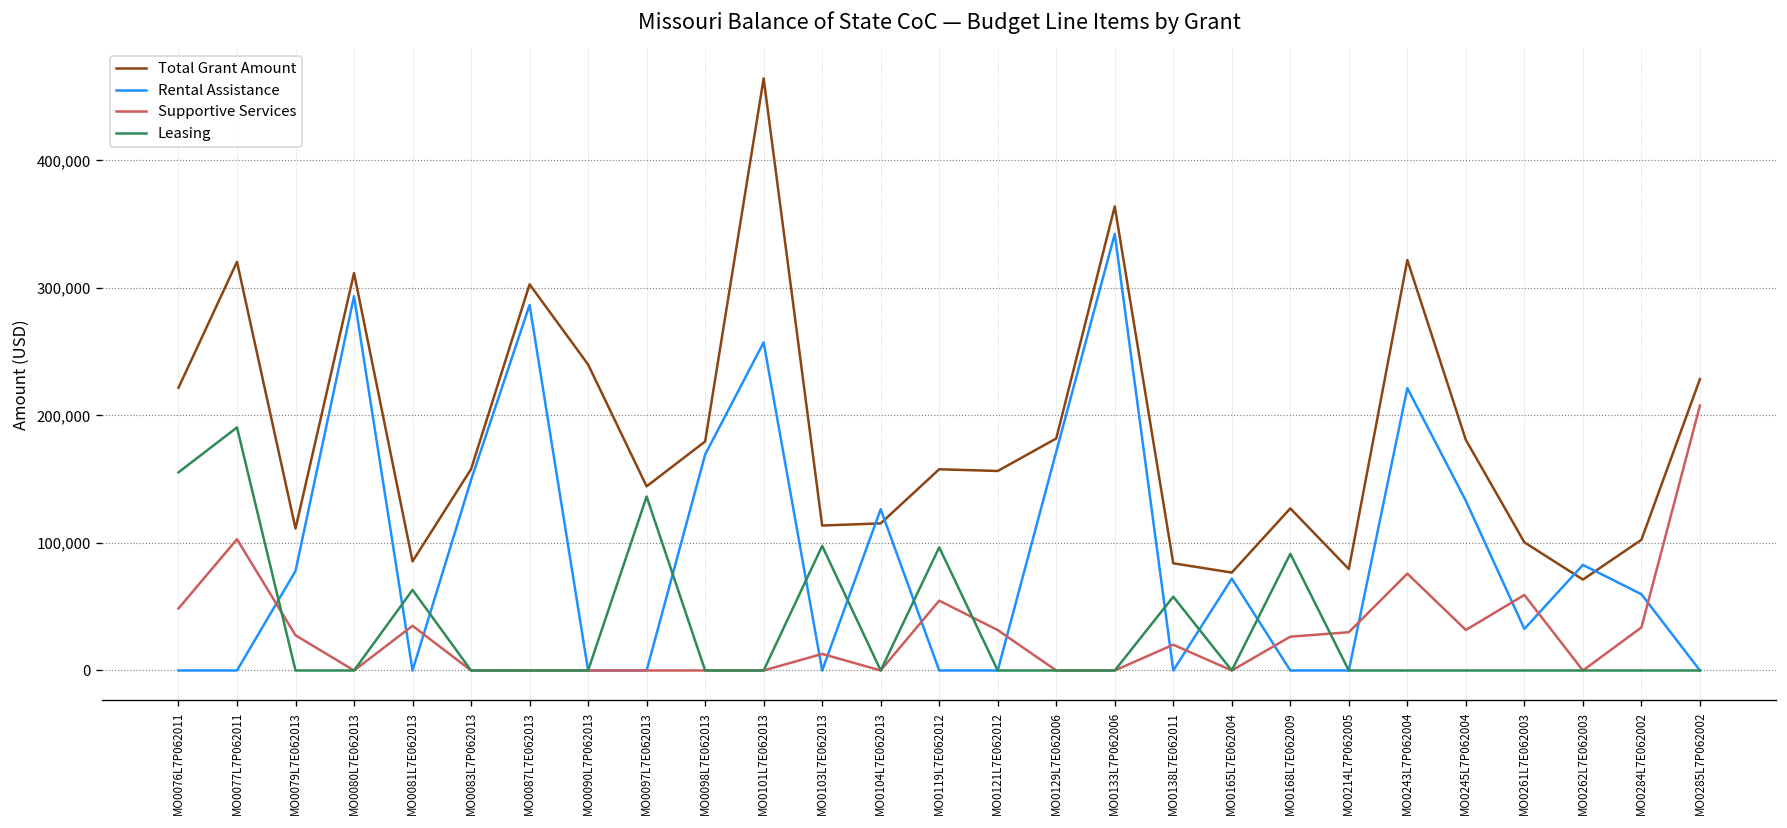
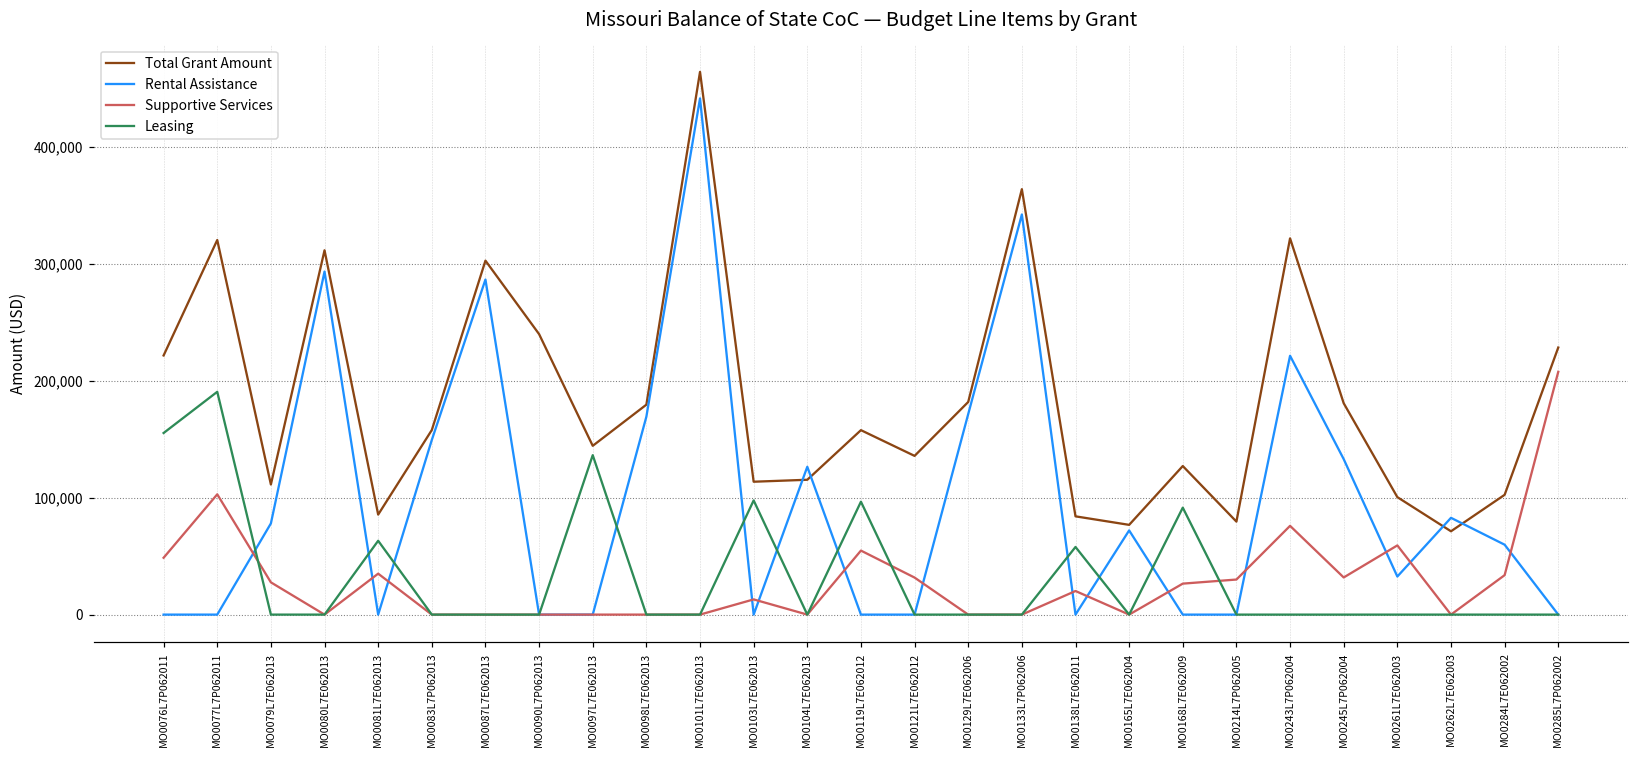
  {
    "Total Grant Amount": {
      "MO0076L7P062011": "222,000",
      "MO0077L7P062011": "320,000",
      "MO0079L7E062013": "111,000",
      "MO0080L7E062013": "312,000",
      "MO0081L7E062013": "86,000",
      "MO0083L7P062013": "158,000",
      "MO0087L7E062013": "303,000",
      "MO0090L7P062013": "240,000",
      "MO0097L7E062013": "144,000",
      "MO0098L7E062013": "180,000",
      "MO0101L7E062013": "464,000",
      "MO0103L7E062013": "114,000",
      "MO0104L7E062013": "115,000",
      "MO0119L7E062012": "158,000",
-     "MO0121L7E062012": "156,000",
+     "MO0121L7E062012": "136,000",
      "MO0129L7E062006": "182,000",
      "MO0133L7P062006": "364,000",
      "MO0138L7E062011": "84,000",
      "MO0165L7E062004": "77,000",
      "MO0168L7E062009": "127,000",
      "MO0214L7P062005": "80,000",
      "MO0243L7P062004": "322,000",
      "MO0245L7P062004": "181,000",
      "MO0261L7E062003": "100,000",
      "MO0262L7E062003": "71,000",
      "MO0284L7E062002": "102,000",
      "MO0285L7P062002": "228,000"
    },
    "Rental Assistance": {
      "MO0076L7P062011": "0",
      "MO0077L7P062011": "0",
      "MO0079L7E062013": "78,000",
      "MO0080L7E062013": "293,000",
      "MO0081L7E062013": "0",
      "MO0083L7P062013": "149,000",
      "MO0087L7E062013": "287,000",
      "MO0098L7E062013": "169,000",
-     "MO0101L7E062013": "257,000",
+     "MO0101L7E062013": "442,000",
      "MO0103L7E062013": "0",
      "MO0104L7E062013": "126,000",
      "MO0119L7E062012": "0",
      "MO0129L7E062006": "172,000",
      "MO0133L7P062006": "342,000",
      "MO0138L7E062011": "0",
      "MO0165L7E062004": "72,000",
      "MO0168L7E062009": "0",
      "MO0243L7P062004": "221,000",
      "MO0245L7P062004": "133,000",
      "MO0261L7E062003": "33,000",
      "MO0262L7E062003": "83,000",
      "MO0284L7E062002": "60,000"
    },
    "Supportive Services": {
      "MO0076L7P062011": "49,000",
      "MO0077L7P062011": "103,000",
      "MO0079L7E062013": "28,000",
      "MO0081L7E062013": "35,000",
      "MO0103L7E062013": "13,000",
      "MO0119L7E062012": "55,000",
      "MO0121L7E062012": "32,000",
      "MO0138L7E062011": "20,000",
      "MO0168L7E062009": "27,000",
      "MO0214L7P062005": "30,000",
      "MO0243L7P062004": "76,000",
      "MO0245L7P062004": "32,000",
      "MO0261L7E062003": "59,000",
      "MO0284L7E062002": "34,000",
      "MO0285L7P062002": "208,000"
    },
    "Leasing": {
      "MO0076L7P062011": "155,000",
      "MO0077L7P062011": "191,000",
      "MO0079L7E062013": "0",
      "MO0081L7E062013": "63,000",
      "MO0097L7E062013": "136,000",
      "MO0103L7E062013": "98,000",
      "MO0119L7E062012": "97,000",
      "MO0138L7E062011": "58,000",
      "MO0168L7E062009": "91,000",
      "MO0243L7P062004": "0",
      "MO0245L7P062004": "0",
      "MO0261L7E062003": "0",
      "MO0284L7E062002": "0"
    }
  }
